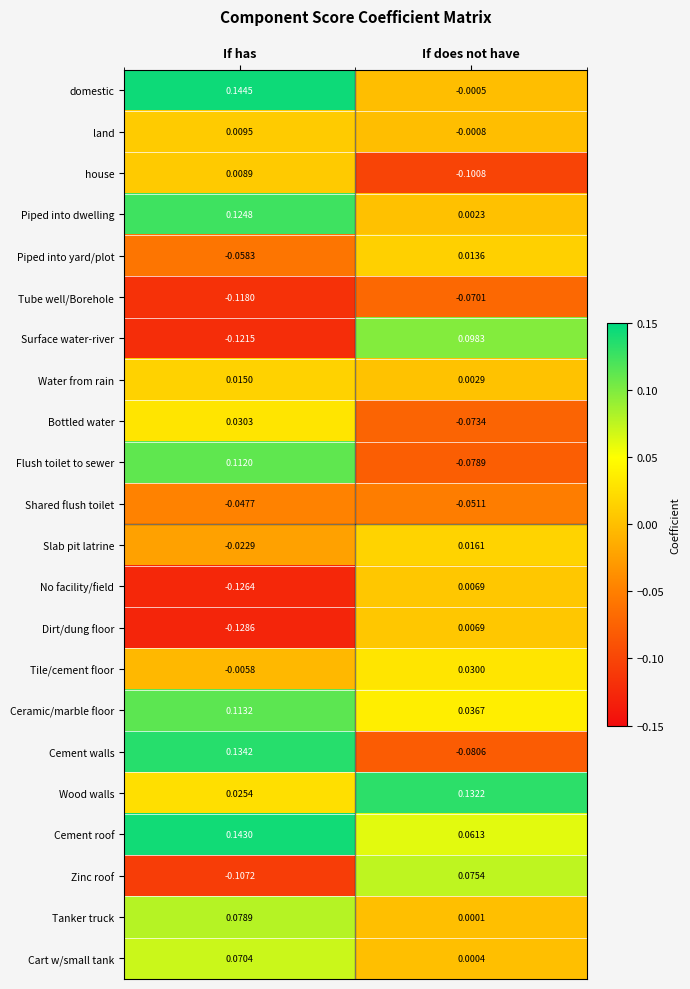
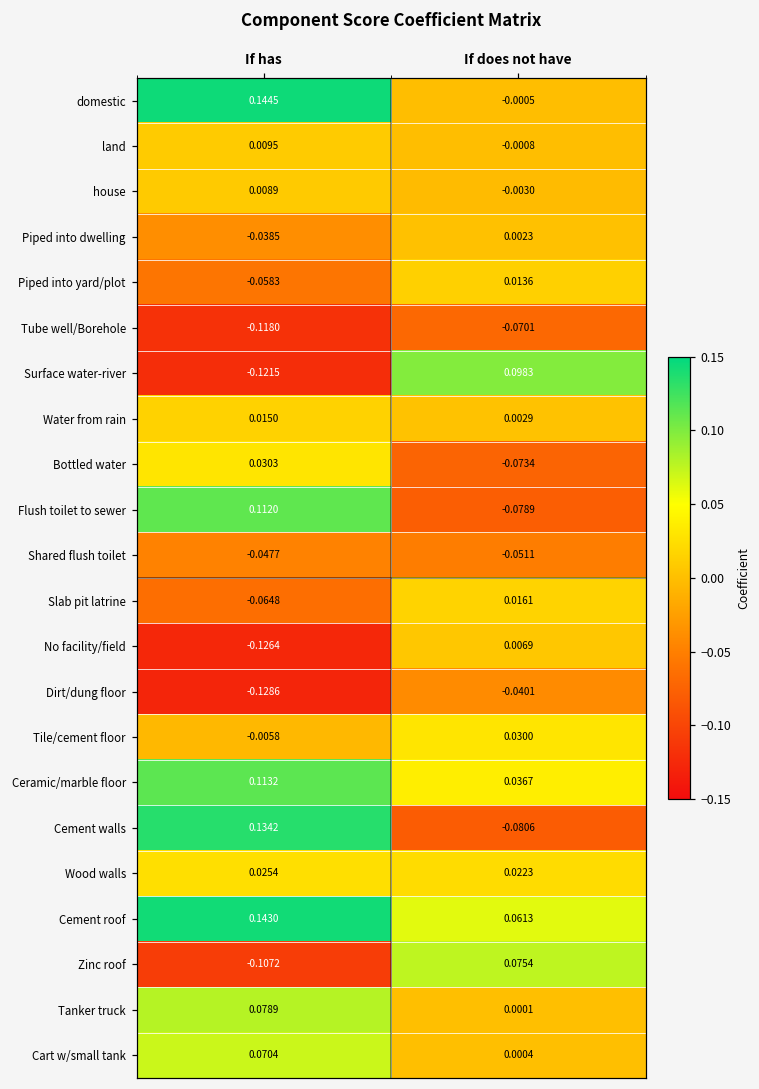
  {
    "domestic": {
      "If has": 0.1445,
      "If does not have": -0.0005
    },
    "land": {
      "If has": 0.0095,
      "If does not have": -0.0008
    },
    "house": {
      "If has": 0.0089,
-     "If does not have": -0.1008
+     "If does not have": -0.0030
    },
    "Piped into dwelling": {
-     "If has": 0.1248,
+     "If has": -0.0385,
      "If does not have": 0.0023
    },
    "Piped into yard/plot": {
      "If has": -0.0583,
      "If does not have": 0.0136
    },
    "Tube well/Borehole": {
      "If has": -0.1180,
      "If does not have": -0.0701
    },
    "Surface water-river": {
      "If has": -0.1215,
      "If does not have": 0.0983
    },
    "Water from rain": {
      "If has": 0.0150,
      "If does not have": 0.0029
    },
    "Bottled water": {
      "If has": 0.0303,
      "If does not have": -0.0734
    },
    "Flush toilet to sewer": {
      "If has": 0.1120,
      "If does not have": -0.0789
    },
    "Shared flush toilet": {
      "If has": -0.0477,
      "If does not have": -0.0511
    },
    "Slab pit latrine": {
-     "If has": -0.0229,
+     "If has": -0.0648,
      "If does not have": 0.0161
    },
    "No facility/field": {
      "If has": -0.1264,
      "If does not have": 0.0069
    },
    "Dirt/dung floor": {
      "If has": -0.1286,
-     "If does not have": 0.0069
+     "If does not have": -0.0401
    },
    "Tile/cement floor": {
      "If has": -0.0058,
      "If does not have": 0.0300
    },
    "Ceramic/marble floor": {
      "If has": 0.1132,
      "If does not have": 0.0367
    },
    "Cement walls": {
      "If has": 0.1342,
      "If does not have": -0.0806
    },
    "Wood walls": {
      "If has": 0.0254,
-     "If does not have": 0.1322
+     "If does not have": 0.0223
    },
    "Cement roof": {
      "If has": 0.1430,
      "If does not have": 0.0613
    },
    "Zinc roof": {
      "If has": -0.1072,
      "If does not have": 0.0754
    },
    "Tanker truck": {
      "If has": 0.0789,
      "If does not have": 0.0001
    },
    "Cart w/small tank": {
      "If has": 0.0704,
      "If does not have": 0.0004
    }
  }
